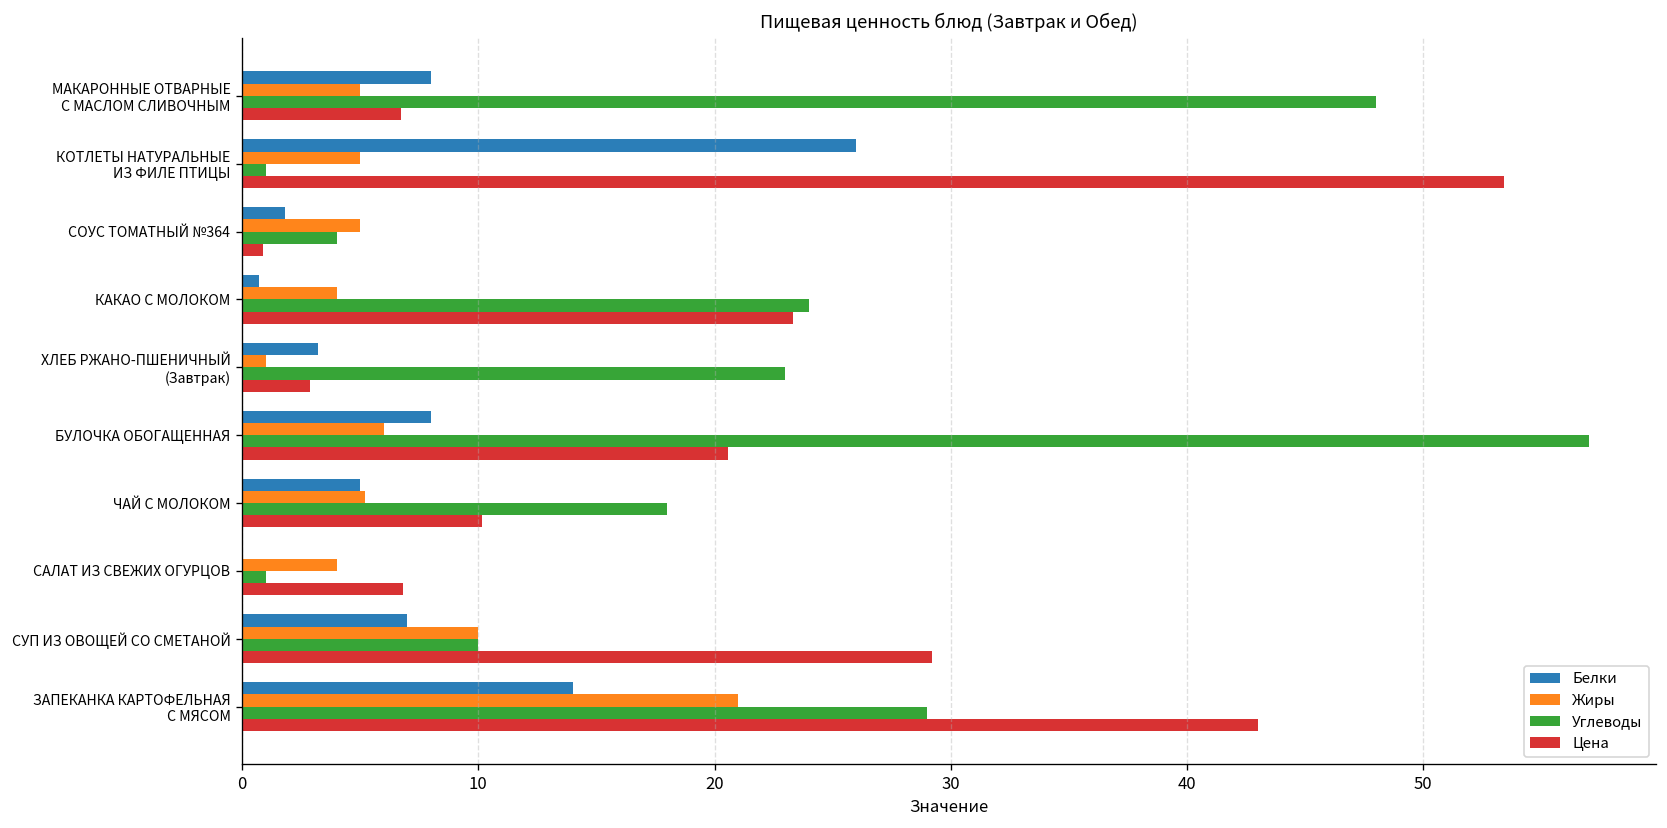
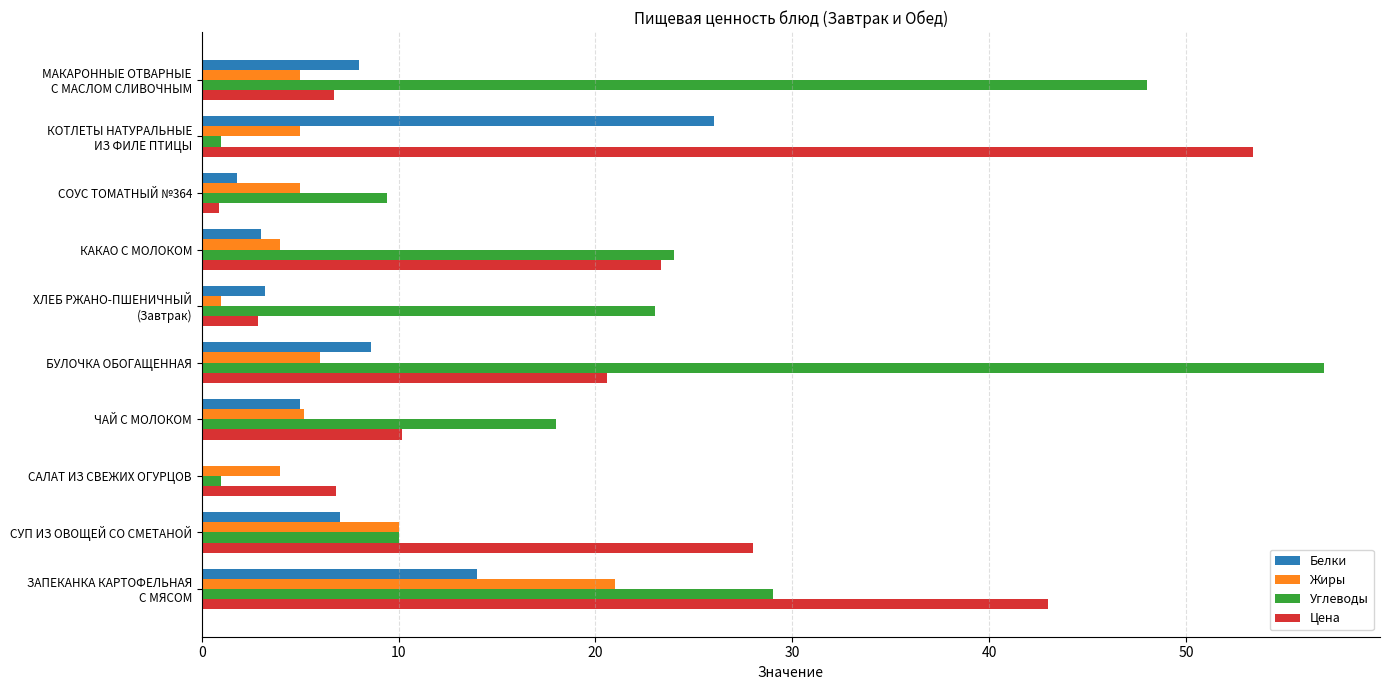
  {
    "Белки": {
      "МАКАРОННЫЕ ОТВАРНЫЕ С МАСЛОМ СЛИВОЧНЫМ": 8.0,
      "КОТЛЕТЫ НАТУРАЛЬНЫЕ ИЗ ФИЛЕ ПТИЦЫ": 26.0,
      "СОУС ТОМАТНЫЙ №364": 1.8,
-     "КАКАО С МОЛОКОМ": 0.7,
+     "КАКАО С МОЛОКОМ": 3.0,
      "ХЛЕБ РЖАНО-ПШЕНИЧНЫЙ (Завтрак)": 3.2,
-     "БУЛОЧКА ОБОГАЩЕННАЯ": 8.0,
+     "БУЛОЧКА ОБОГАЩЕННАЯ": 8.6,
      "ЧАЙ С МОЛОКОМ": 5.0,
      "САЛАТ ИЗ СВЕЖИХ ОГУРЦОВ": 0.0,
      "СУП ИЗ ОВОЩЕЙ СО СМЕТАНОЙ": 7.0,
      "ЗАПЕКАНКА КАРТОФЕЛЬНАЯ С МЯСОМ": 14.0
    },
    "Жиры": {
      "МАКАРОННЫЕ ОТВАРНЫЕ С МАСЛОМ СЛИВОЧНЫМ": 5.0,
      "КОТЛЕТЫ НАТУРАЛЬНЫЕ ИЗ ФИЛЕ ПТИЦЫ": 5.0,
      "СОУС ТОМАТНЫЙ №364": 5.0,
      "КАКАО С МОЛОКОМ": 4.0,
      "ХЛЕБ РЖАНО-ПШЕНИЧНЫЙ (Завтрак)": 1.0,
      "БУЛОЧКА ОБОГАЩЕННАЯ": 6.0,
      "ЧАЙ С МОЛОКОМ": 5.2,
      "САЛАТ ИЗ СВЕЖИХ ОГУРЦОВ": 4.0,
      "СУП ИЗ ОВОЩЕЙ СО СМЕТАНОЙ": 10.0,
      "ЗАПЕКАНКА КАРТОФЕЛЬНАЯ С МЯСОМ": 21.0
    },
    "Углеводы": {
      "МАКАРОННЫЕ ОТВАРНЫЕ С МАСЛОМ СЛИВОЧНЫМ": 48.0,
      "КОТЛЕТЫ НАТУРАЛЬНЫЕ ИЗ ФИЛЕ ПТИЦЫ": 1.0,
-     "СОУС ТОМАТНЫЙ №364": 4.0,
+     "СОУС ТОМАТНЫЙ №364": 9.4,
      "КАКАО С МОЛОКОМ": 24.0,
      "ХЛЕБ РЖАНО-ПШЕНИЧНЫЙ (Завтрак)": 23.0,
      "БУЛОЧКА ОБОГАЩЕННАЯ": 57.0,
      "ЧАЙ С МОЛОКОМ": 18.0,
      "САЛАТ ИЗ СВЕЖИХ ОГУРЦОВ": 1.0,
      "СУП ИЗ ОВОЩЕЙ СО СМЕТАНОЙ": 10.0,
      "ЗАПЕКАНКА КАРТОФЕЛЬНАЯ С МЯСОМ": 29.0
    },
    "Цена": {
      "МАКАРОННЫЕ ОТВАРНЫЕ С МАСЛОМ СЛИВОЧНЫМ": 6.7,
      "КОТЛЕТЫ НАТУРАЛЬНЫЕ ИЗ ФИЛЕ ПТИЦЫ": 53.4,
      "СОУС ТОМАТНЫЙ №364": 0.9,
      "КАКАО С МОЛОКОМ": 23.3,
      "ХЛЕБ РЖАНО-ПШЕНИЧНЫЙ (Завтрак)": 2.9,
      "БУЛОЧКА ОБОГАЩЕННАЯ": 20.6,
      "ЧАЙ С МОЛОКОМ": 10.2,
      "САЛАТ ИЗ СВЕЖИХ ОГУРЦОВ": 6.8,
-     "СУП ИЗ ОВОЩЕЙ СО СМЕТАНОЙ": 29.2,
+     "СУП ИЗ ОВОЩЕЙ СО СМЕТАНОЙ": 28.0,
      "ЗАПЕКАНКА КАРТОФЕЛЬНАЯ С МЯСОМ": 43.0
    }
  }
